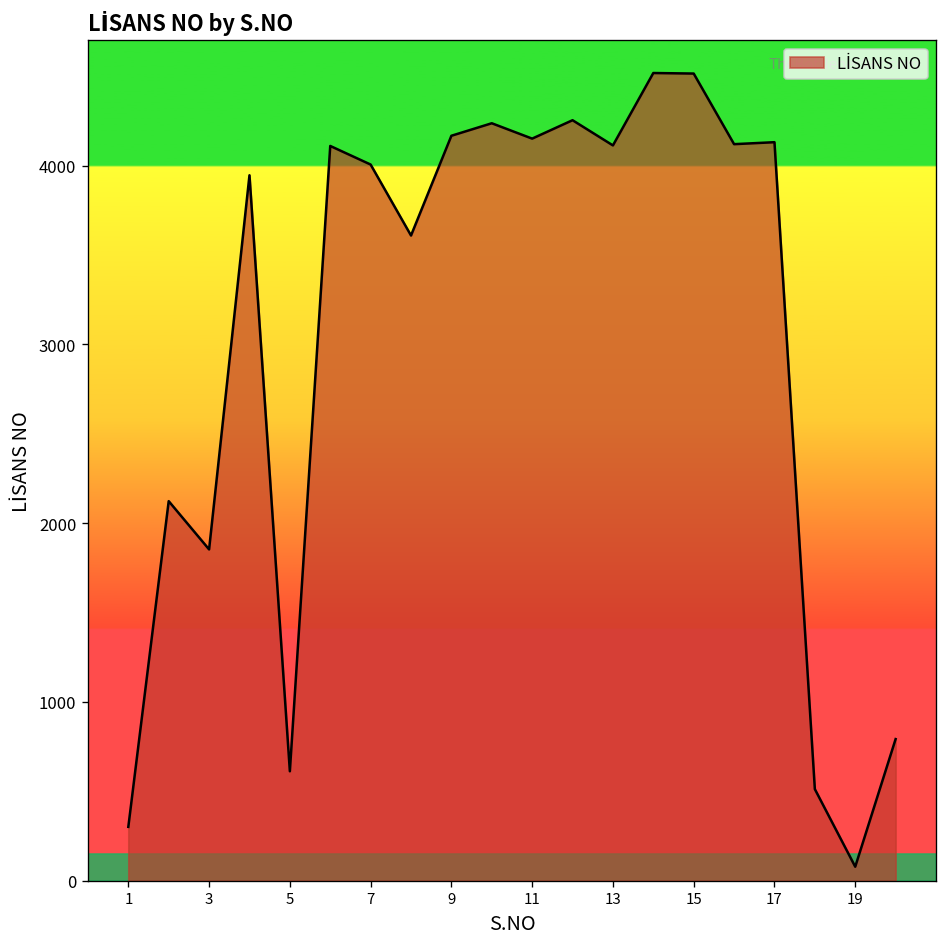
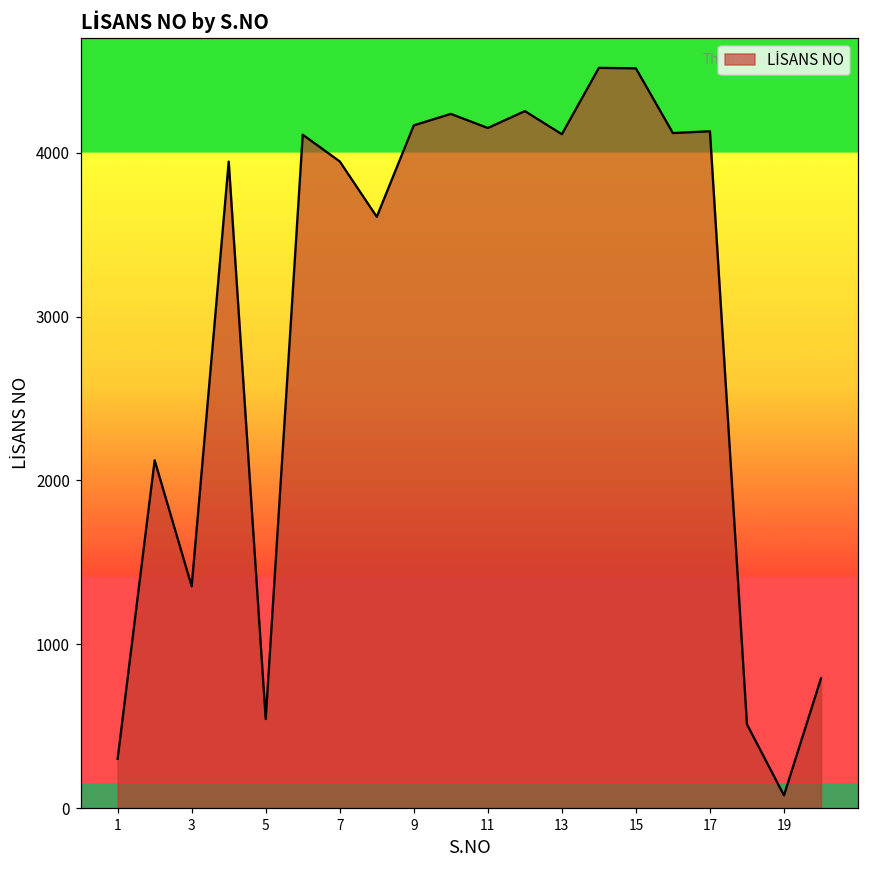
  {
    "1": 300,
-   "3": 1850,
-   "5": 610,
-   "7": 4010,
+   "3": 1350,
+   "5": 540,
+   "7": 3950,
    "9": 4170,
    "11": 4150,
    "13": 4110,
    "15": 4520,
    "17": 4130
  }
